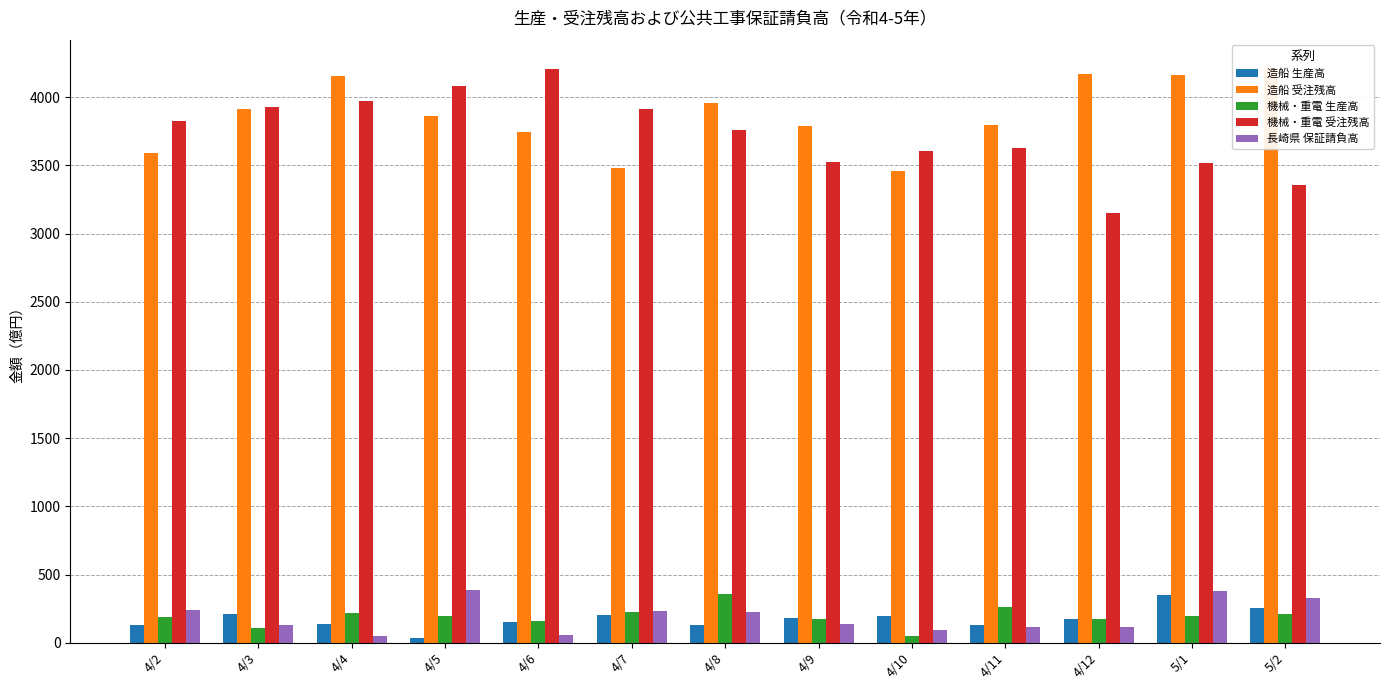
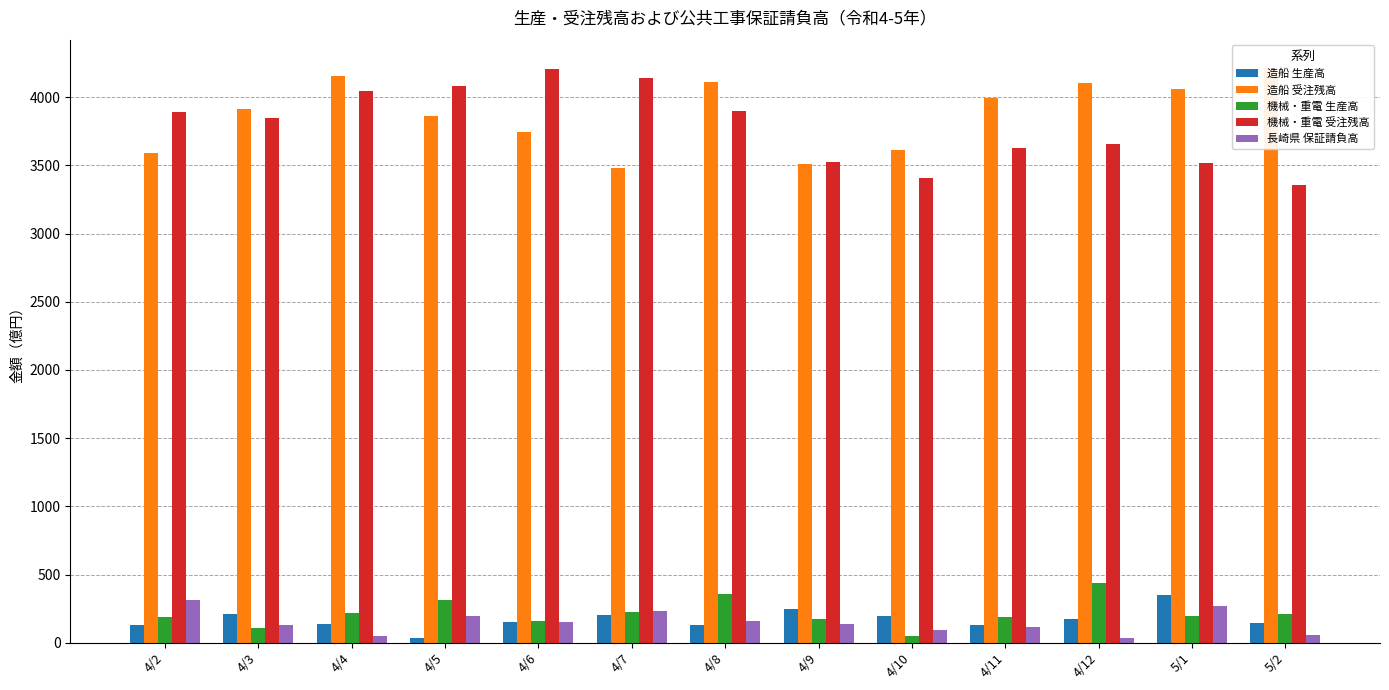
  {
    "造船 生産高": {
      "4/2": 130,
      "4/3": 210,
      "4/4": 140,
      "4/5": 30,
      "4/6": 160,
      "4/7": 210,
      "4/8": 130,
-     "4/9": 180,
+     "4/9": 250,
      "4/10": 200,
      "4/11": 130,
      "4/12": 170,
      "5/1": 350,
-     "5/2": 260
+     "5/2": 150
    },
    "造船 受注残高": {
      "4/2": 3590,
      "4/3": 3920,
      "4/4": 4150,
      "4/5": 3860,
      "4/6": 3740,
      "4/7": 3480,
-     "4/8": 3960,
-     "4/9": 3790,
-     "4/10": 3460,
-     "4/11": 3790,
-     "4/12": 4170,
-     "5/1": 4160
+     "4/8": 4110,
+     "4/9": 3510,
+     "4/10": 3610,
+     "4/11": 4000,
+     "4/12": 4100,
+     "5/1": 4060
    },
    "機械・重電 生産高": {
      "4/2": 190,
      "4/3": 110,
      "4/4": 220,
-     "4/5": 200,
+     "4/5": 320,
      "4/6": 160,
      "4/7": 230,
      "4/8": 360,
      "4/9": 170,
      "4/10": 50,
-     "4/11": 260,
-     "4/12": 170,
+     "4/11": 190,
+     "4/12": 440,
      "5/1": 190,
      "5/2": 210
    },
    "機械・重電 受注残高": {
-     "4/2": 3820,
-     "4/3": 3930,
-     "4/4": 3980,
+     "4/2": 3890,
+     "4/3": 3850,
+     "4/4": 4050,
      "4/5": 4080,
      "4/6": 4210,
-     "4/7": 3910,
-     "4/8": 3760,
+     "4/7": 4140,
+     "4/8": 3900,
      "4/9": 3520,
-     "4/10": 3610,
+     "4/10": 3410,
      "4/11": 3620,
-     "4/12": 3150,
+     "4/12": 3660,
      "5/1": 3510,
      "5/2": 3360
    },
    "長崎県 保証請負高": {
-     "4/2": 240,
+     "4/2": 320,
      "4/3": 130,
      "4/4": 50,
-     "4/5": 380,
-     "4/6": 60,
+     "4/5": 200,
+     "4/6": 150,
      "4/7": 230,
-     "4/8": 230,
+     "4/8": 160,
      "4/9": 140,
      "4/10": 90,
      "4/11": 110,
-     "4/12": 120,
-     "5/1": 380,
-     "5/2": 330
+     "4/12": 40,
+     "5/1": 270,
+     "5/2": 60
    }
  }
